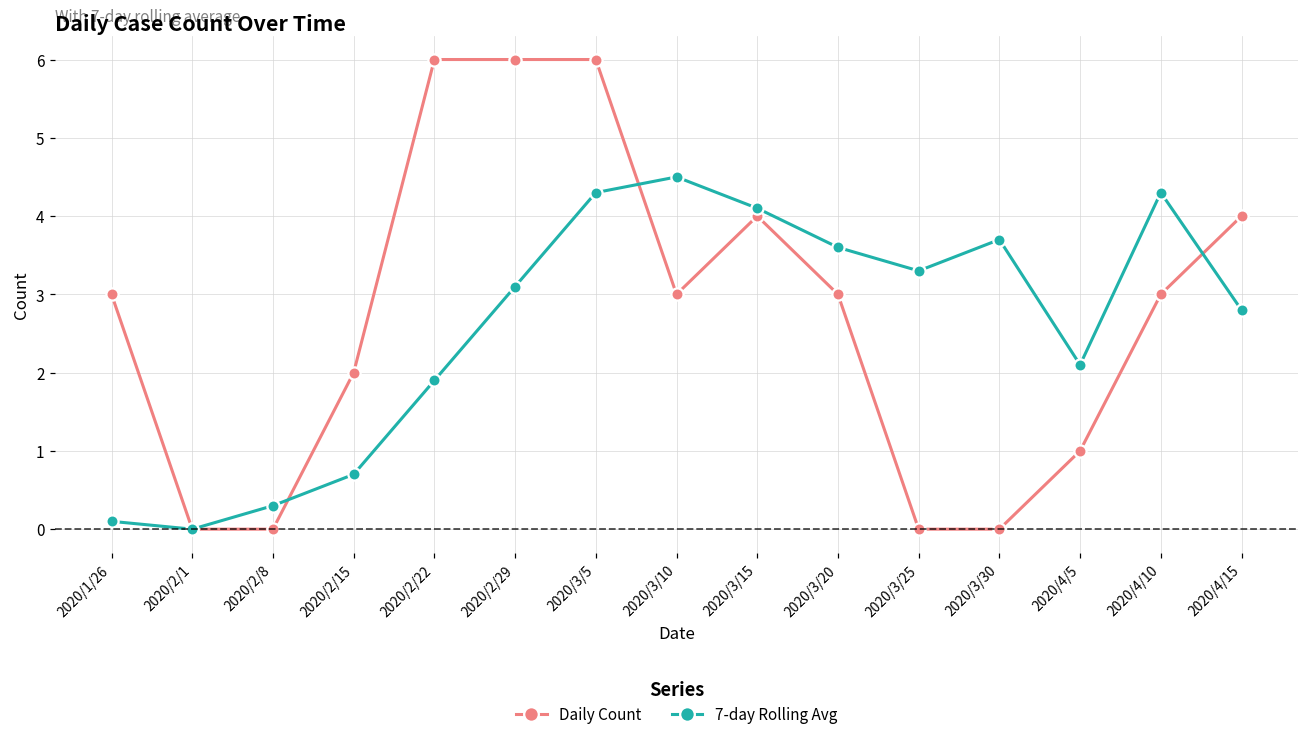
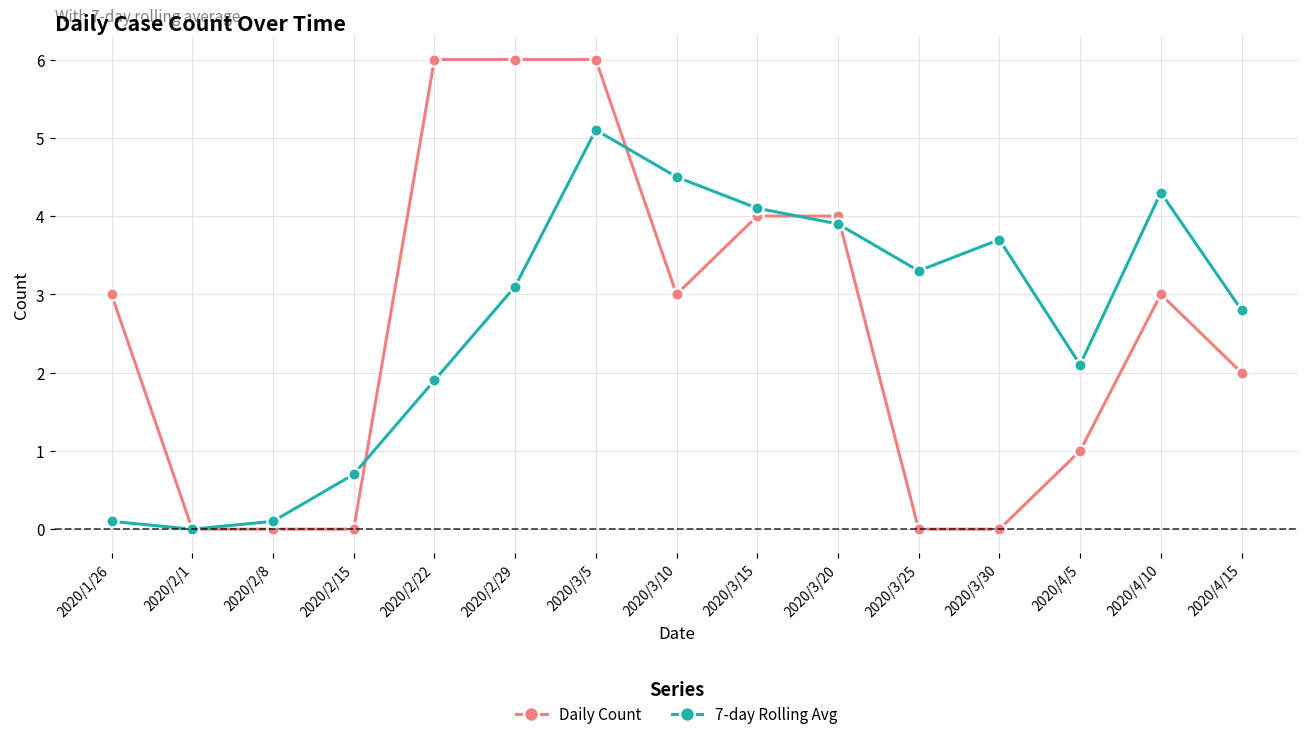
  {
    "Daily Count": {
      "2020/1/26": 3,
      "2020/2/8": 0,
-     "2020/2/15": 2,
+     "2020/2/15": 0,
      "2020/2/22": 6,
      "2020/2/29": 6,
      "2020/3/5": 6,
      "2020/3/10": 3,
      "2020/3/15": 4,
-     "2020/3/20": 3,
+     "2020/3/20": 4,
      "2020/3/25": 0,
      "2020/3/30": 0,
      "2020/4/5": 1,
      "2020/4/10": 3,
-     "2020/4/15": 4
+     "2020/4/15": 2
    },
    "7-day Rolling Avg": {
      "2020/1/26": 0.1,
-     "2020/2/8": 0.3,
+     "2020/2/8": 0.1,
      "2020/2/15": 0.7,
      "2020/2/22": 1.9,
      "2020/2/29": 3.1,
-     "2020/3/5": 4.3,
+     "2020/3/5": 5.1,
      "2020/3/10": 4.5,
      "2020/3/15": 4.1,
-     "2020/3/20": 3.6,
+     "2020/3/20": 3.9,
      "2020/3/25": 3.3,
      "2020/3/30": 3.7,
      "2020/4/5": 2.1,
      "2020/4/10": 4.3,
      "2020/4/15": 2.8
    }
  }
